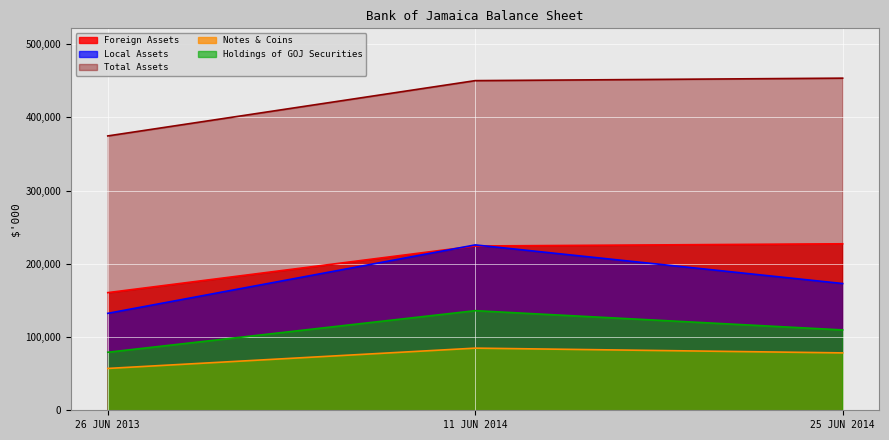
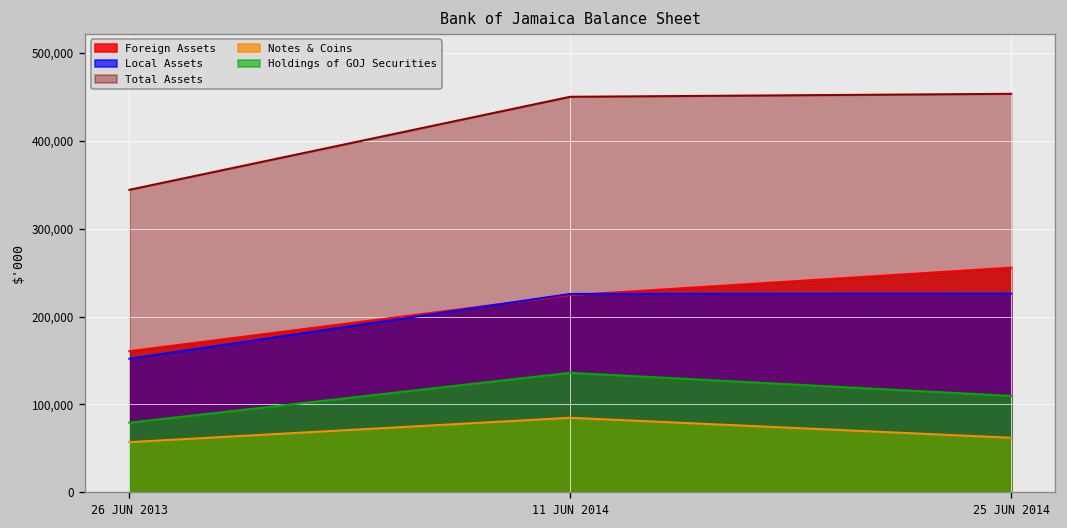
  {
    "Foreign Assets": {
      "26 JUN 2013": "160,000",
-     "25 JUN 2014": "230,000"
+     "25 JUN 2014": "260,000"
    },
    "Local Assets": {
-     "26 JUN 2013": "130,000",
-     "25 JUN 2014": "170,000"
+     "26 JUN 2013": "150,000",
+     "25 JUN 2014": "230,000"
    },
    "Total Assets": {
-     "26 JUN 2013": "370,000",
+     "26 JUN 2013": "340,000",
      "11 JUN 2014": "450,000",
      "25 JUN 2014": "450,000"
    },
    "Notes & Coins": {
      "26 JUN 2013": "60,000",
      "11 JUN 2014": "80,000",
-     "25 JUN 2014": "80,000"
+     "25 JUN 2014": "60,000"
    },
    "Holdings of GOJ Securities": {
      "26 JUN 2013": "80,000",
      "11 JUN 2014": "140,000",
      "25 JUN 2014": "110,000"
    }
  }
